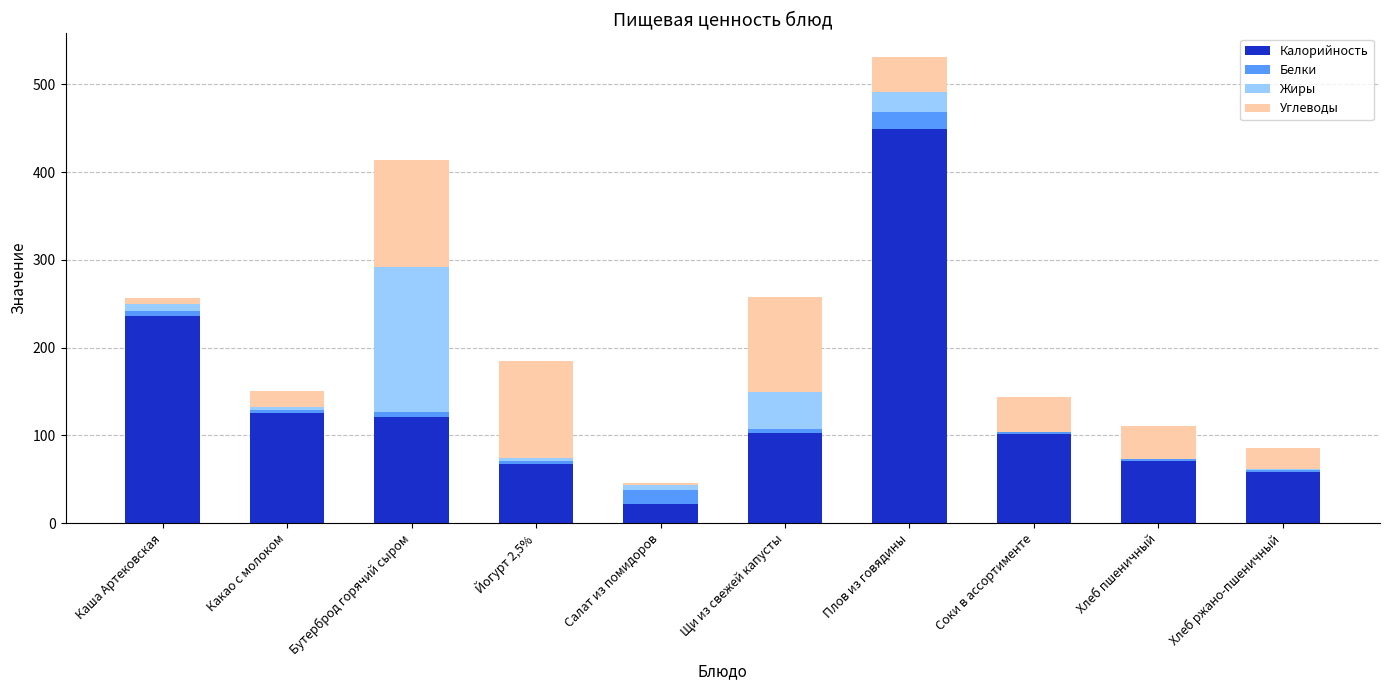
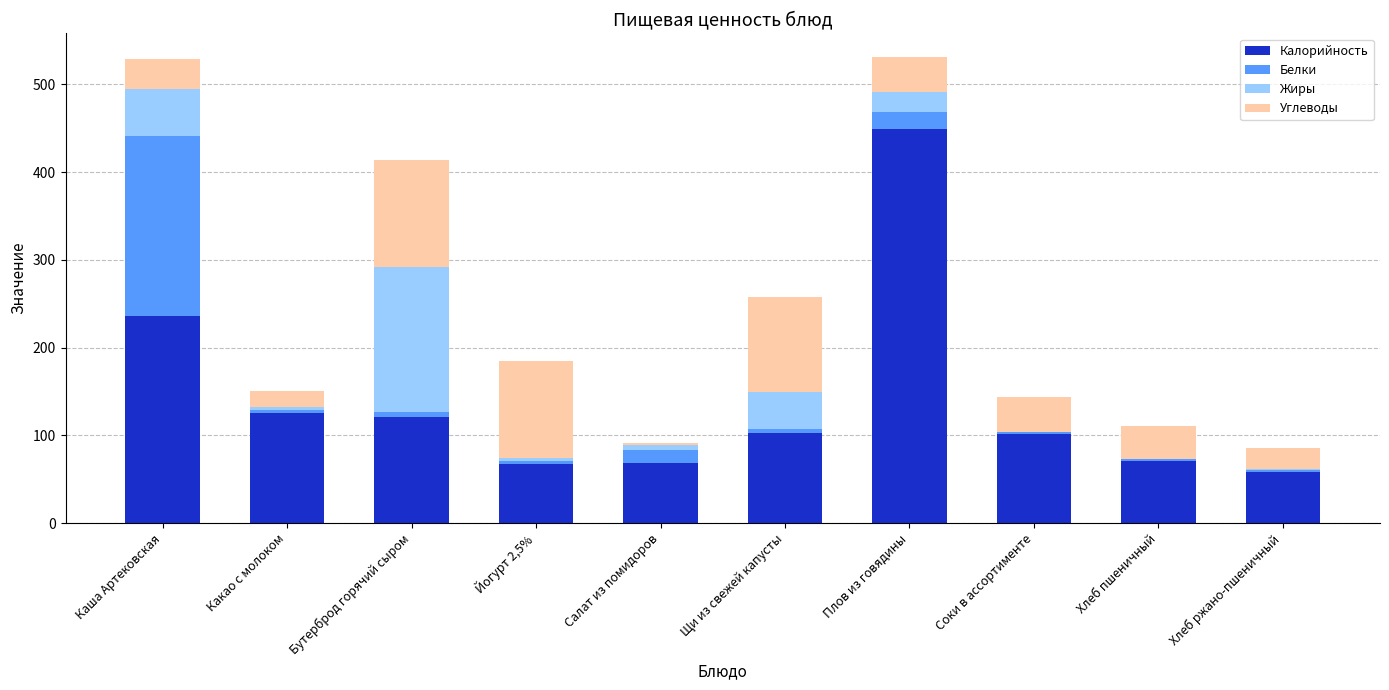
  {
    "Калорийность": {
      "Каша Артековская": 240,
      "Какао с молоком": 130,
      "Бутерброд горячий сыром": 120,
      "Йогурт 2,5%": 70,
-     "Салат из помидоров": 20,
+     "Салат из помидоров": 70,
      "Щи из свежей капусты": 100,
      "Плов из говядины": 450,
      "Соки в ассортименте": 100,
      "Хлеб пшеничный": 70,
      "Хлеб ржано-пшеничный": 60
    },
    "Белки": {
-     "Каша Артековская": 10,
+     "Каша Артековская": 210,
      "Какао с молоком": 0,
      "Бутерброд горячий сыром": 10,
      "Йогурт 2,5%": 0,
      "Салат из помидоров": 20,
      "Щи из свежей капусты": 0,
      "Плов из говядины": 20
    },
    "Жиры": {
-     "Каша Артековская": 10,
+     "Каша Артековская": 50,
      "Какао с молоком": 0,
      "Бутерброд горячий сыром": 170,
      "Йогурт 2,5%": 0,
      "Салат из помидоров": 10,
      "Щи из свежей капусты": 40,
      "Плов из говядины": 20
    },
    "Углеводы": {
-     "Каша Артековская": 10,
+     "Каша Артековская": 30,
      "Какао с молоком": 20,
      "Бутерброд горячий сыром": 120,
      "Йогурт 2,5%": 110,
      "Щи из свежей капусты": 110,
      "Плов из говядины": 40,
      "Соки в ассортименте": 40,
      "Хлеб пшеничный": 40,
      "Хлеб ржано-пшеничный": 20
    }
  }
